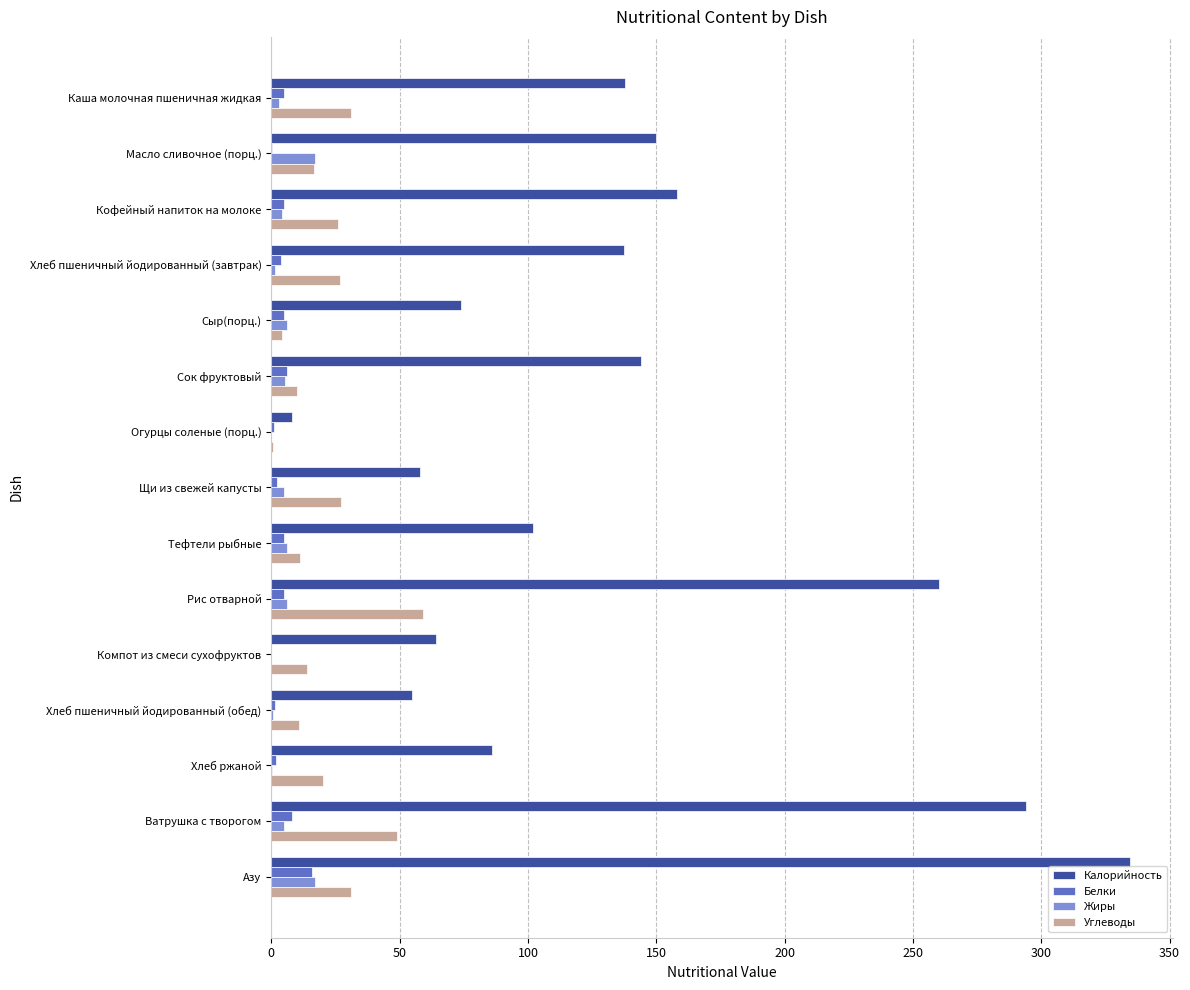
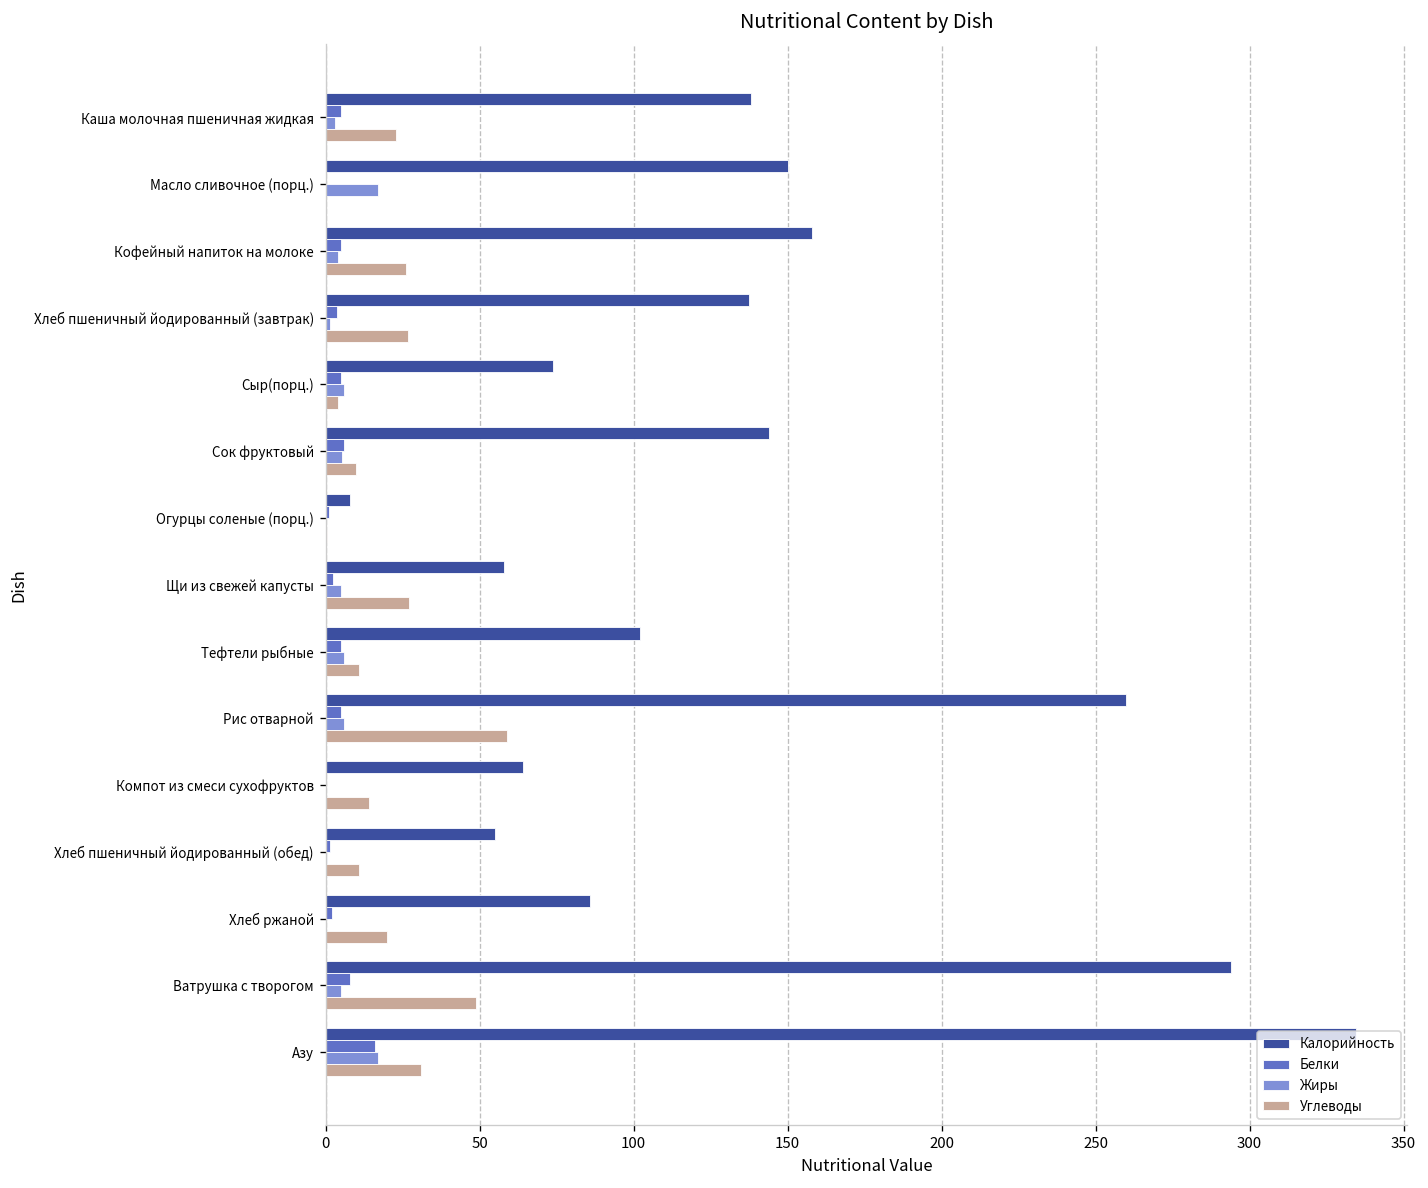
  {
    "Калорийность": {
      "Каша молочная пшеничная жидкая": 138,
      "Масло сливочное (порц.)": 150,
      "Кофейный напиток на молоке": 158,
      "Хлеб пшеничный йодированный (завтрак)": 138,
      "Сыр(порц.)": 74,
      "Сок фруктовый": 144,
      "Огурцы соленые (порц.)": 8,
      "Щи из свежей капусты": 58,
      "Тефтели рыбные": 102,
      "Рис отварной": 260,
      "Компот из смеси сухофруктов": 64,
      "Хлеб пшеничный йодированный (обед)": 55,
      "Хлеб ржаной": 86,
      "Ватрушка с творогом": 294,
      "Азу": 335
    },
    "Углеводы": {
-     "Каша молочная пшеничная жидкая": 31,
-     "Масло сливочное (порц.)": 17,
+     "Каша молочная пшеничная жидкая": 23,
+     "Масло сливочное (порц.)": 0,
      "Кофейный напиток на молоке": 26,
      "Хлеб пшеничный йодированный (завтрак)": 27,
      "Сыр(порц.)": 4,
      "Сок фруктовый": 10,
      "Щи из свежей капусты": 27,
      "Тефтели рыбные": 11,
      "Рис отварной": 59,
      "Компот из смеси сухофруктов": 14,
      "Хлеб пшеничный йодированный (обед)": 11,
      "Хлеб ржаной": 20,
      "Ватрушка с творогом": 49,
      "Азу": 31
    }
  }
